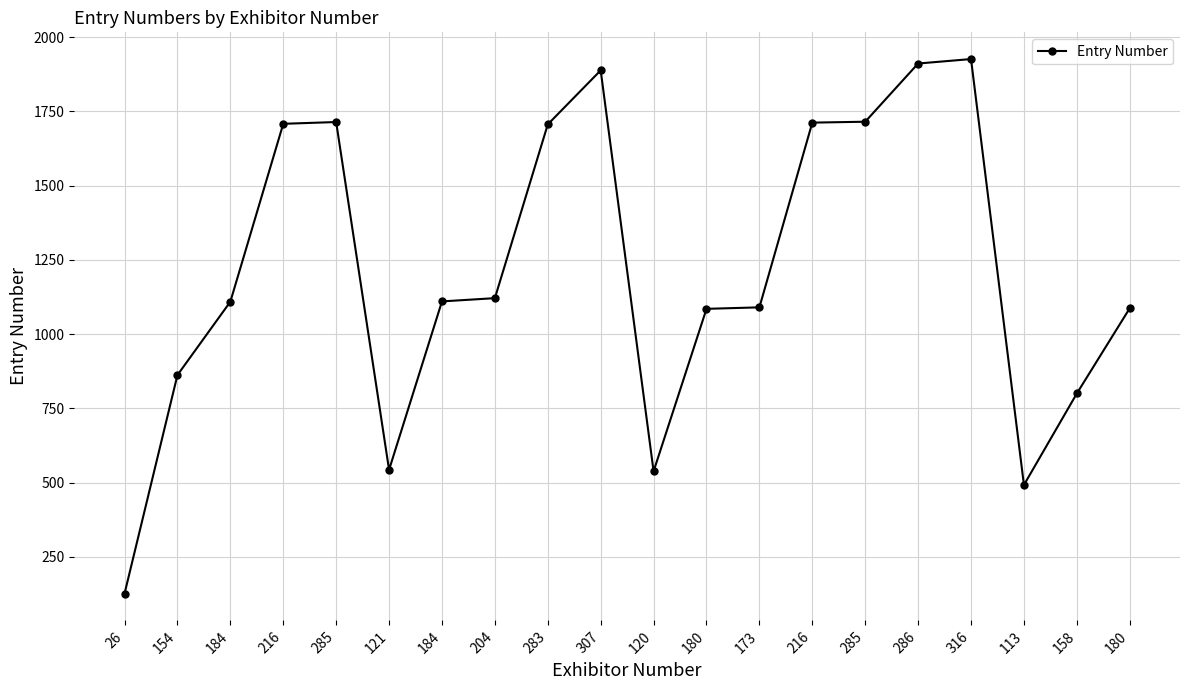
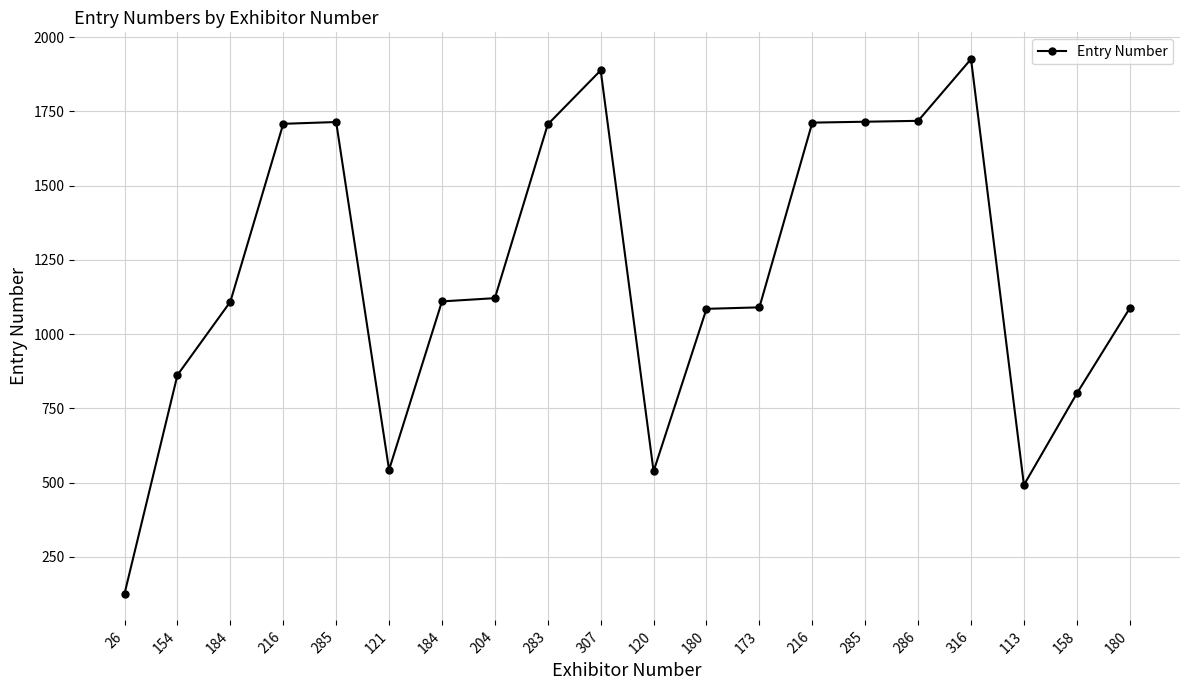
  {
    "26": 130,
    "154": 860,
    "121": 540,
    "204": 1120,
    "283": 1710,
    "307": 1890,
    "120": 540,
    "173": 1090,
-   "286": 1910,
+   "286": 1720,
    "316": 1930,
    "113": 490,
    "158": 800
  }
